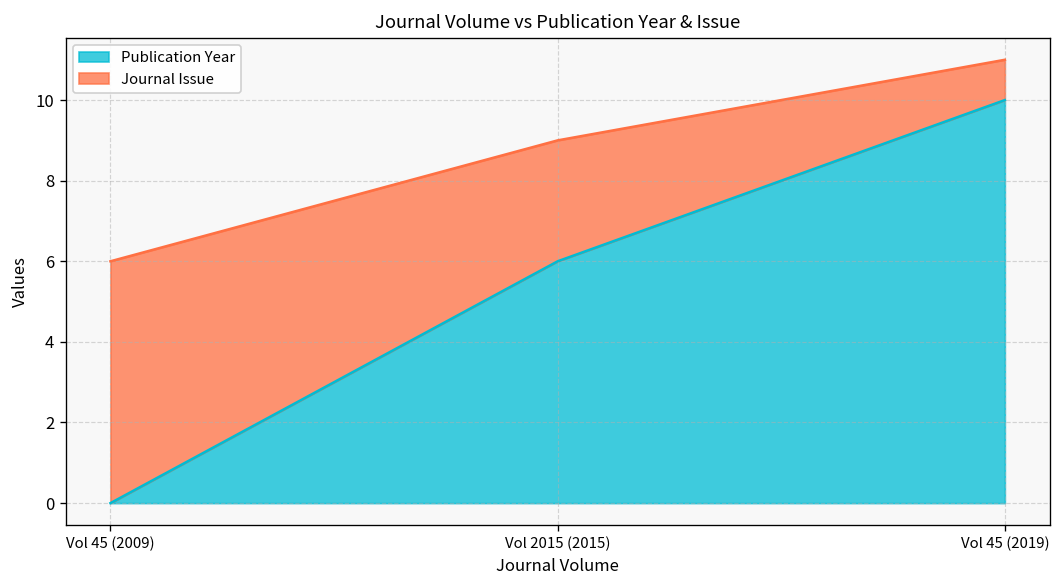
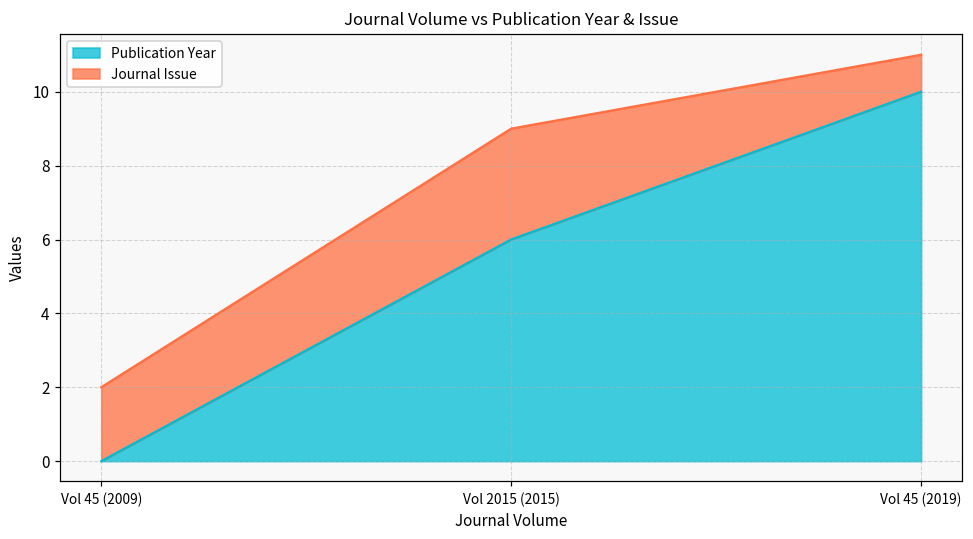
  {
    "Publication Year": {
      "Vol 45 (2009)": 0,
      "Vol 2015 (2015)": 6,
      "Vol 45 (2019)": 10
    },
    "Journal Issue": {
-     "Vol 45 (2009)": 6,
+     "Vol 45 (2009)": 2,
      "Vol 2015 (2015)": 3,
      "Vol 45 (2019)": 1
    }
  }
